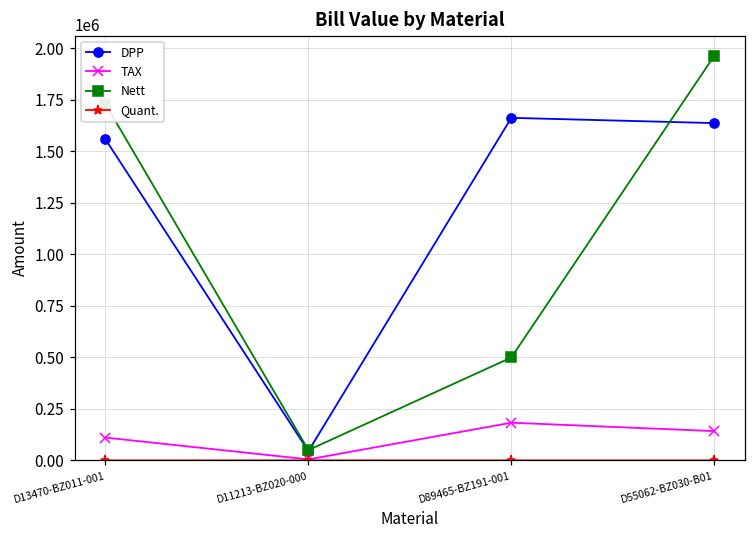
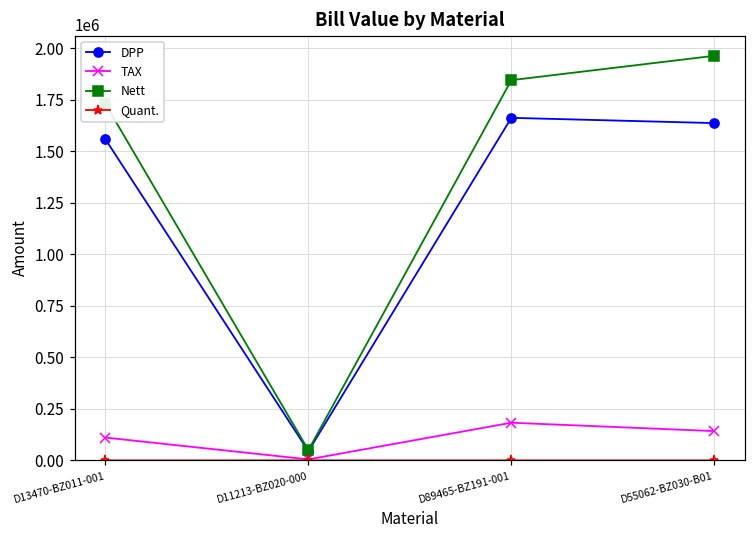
  {
    "DPP": {
      "D13470-BZ011-001": 1560000,
      "D89465-BZ191-001": 1660000,
      "D55062-BZ030-B01": 1640000
    },
    "TAX": {
      "D13470-BZ011-001": 110000,
      "D89465-BZ191-001": 180000,
      "D55062-BZ030-B01": 140000
    },
    "Nett": {
-     "D89465-BZ191-001": 500000,
+     "D89465-BZ191-001": 1850000,
      "D55062-BZ030-B01": 1960000
    },
    "Quant.": {
      "D13470-BZ011-001": 0,
      "D89465-BZ191-001": 0,
      "D55062-BZ030-B01": 0
    }
  }
